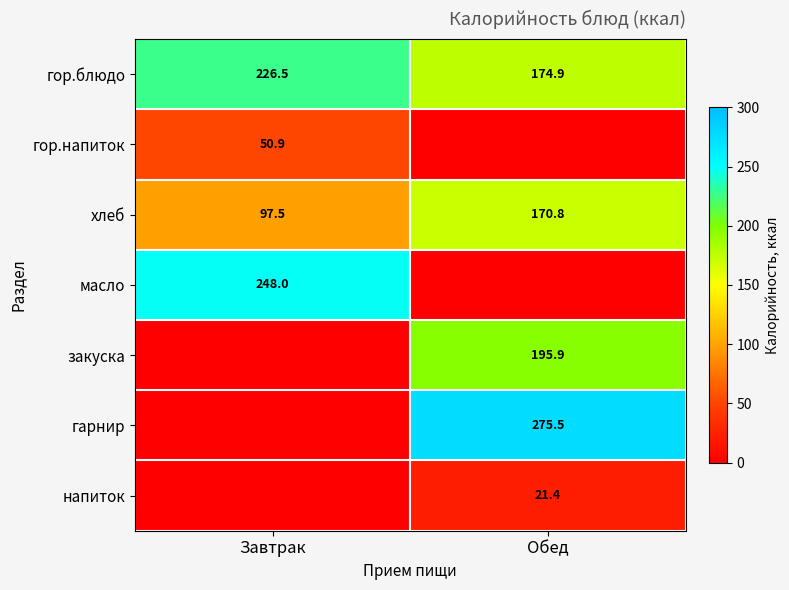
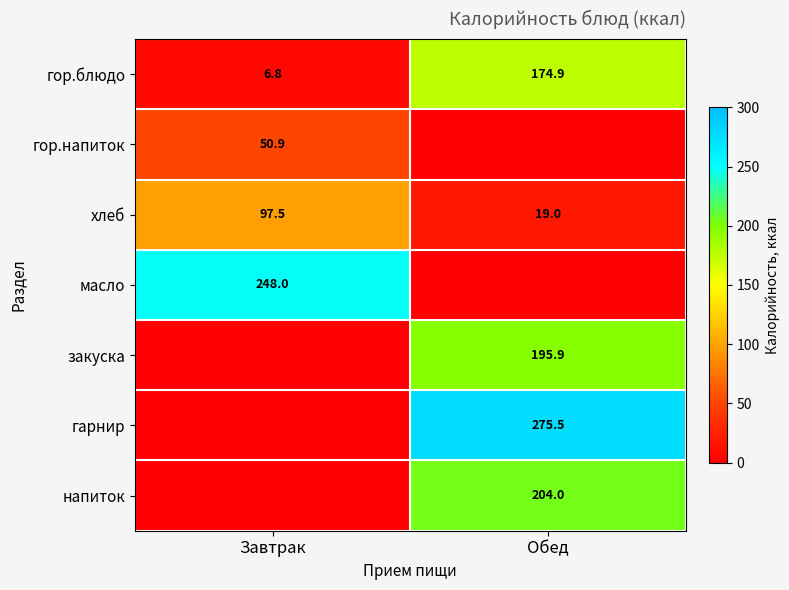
  {
    "гор.блюдо": {
-     "Завтрак": 226.5,
+     "Завтрак": 6.8,
      "Обед": 174.9
    },
    "гор.напиток": {
      "Завтрак": 50.9
    },
    "хлеб": {
      "Завтрак": 97.5,
-     "Обед": 170.8
+     "Обед": 19.0
    },
    "масло": {
      "Завтрак": 248.0
    },
    "закуска": {
      "Обед": 195.9
    },
    "гарнир": {
      "Обед": 275.5
    },
    "напиток": {
-     "Обед": 21.4
+     "Обед": 204.0
    }
  }
